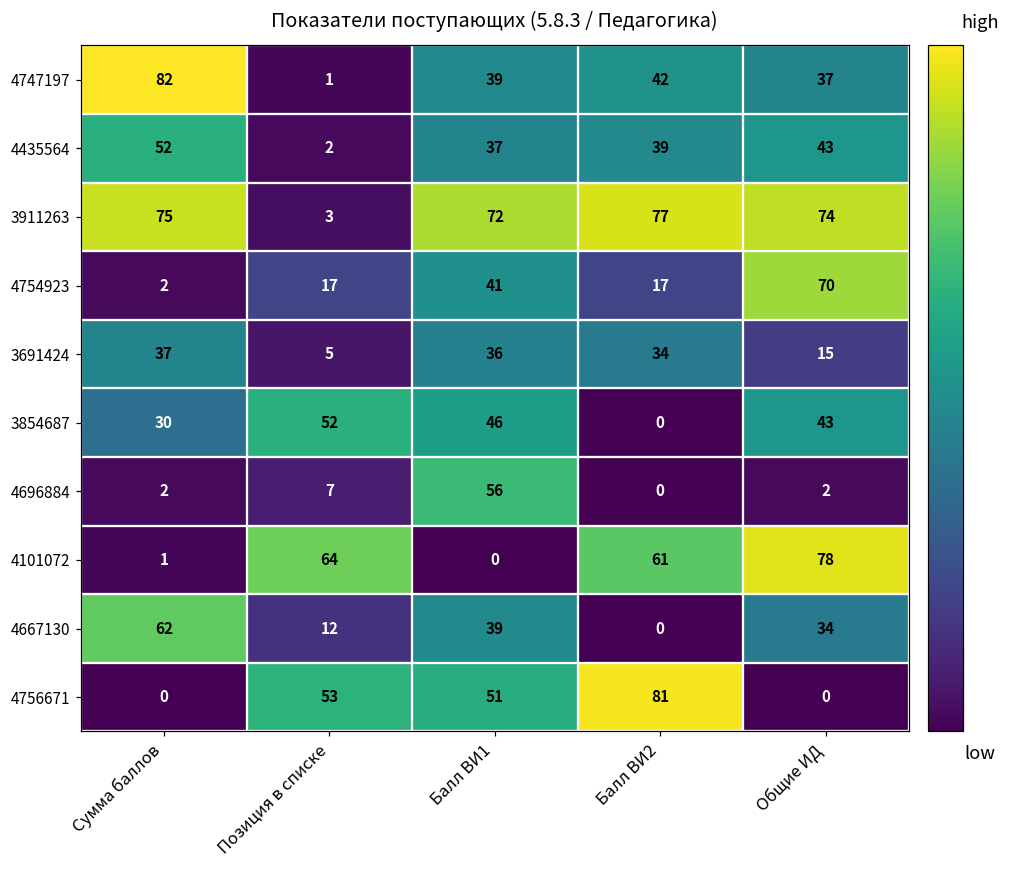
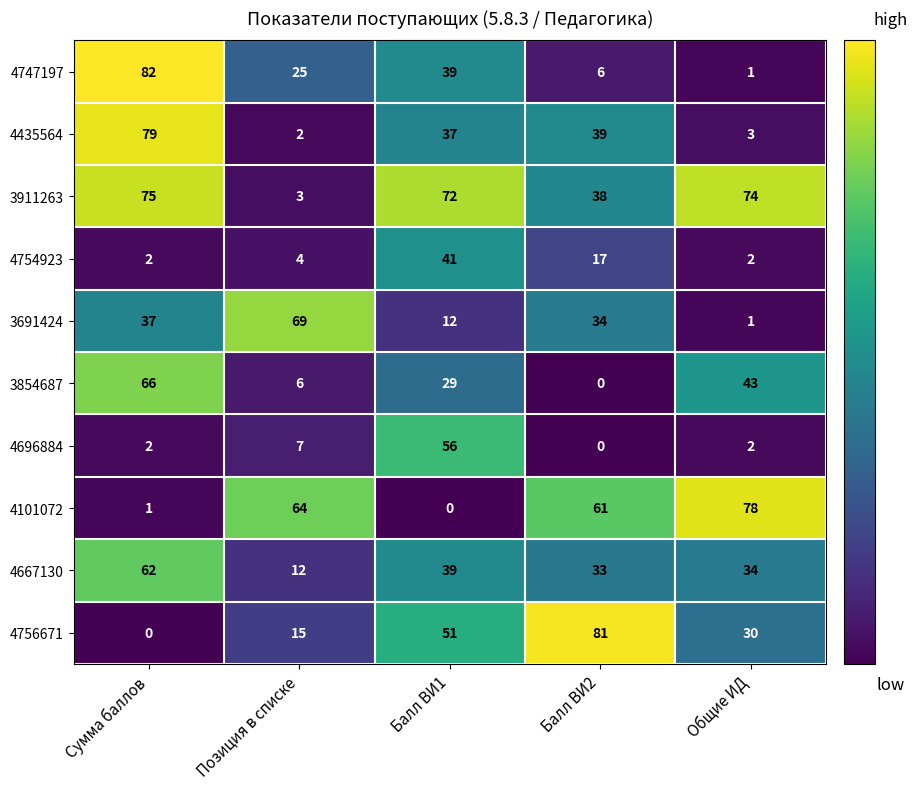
  {
    "4747197": {
      "Сумма баллов": 82,
-     "Позиция в списке": 1,
+     "Позиция в списке": 25,
      "Балл ВИ1": 39,
-     "Балл ВИ2": 42,
-     "Общие ИД": 37
+     "Балл ВИ2": 6,
+     "Общие ИД": 1
    },
    "4435564": {
-     "Сумма баллов": 52,
+     "Сумма баллов": 79,
      "Позиция в списке": 2,
      "Балл ВИ1": 37,
      "Балл ВИ2": 39,
-     "Общие ИД": 43
+     "Общие ИД": 3
    },
    "3911263": {
      "Сумма баллов": 75,
      "Позиция в списке": 3,
      "Балл ВИ1": 72,
-     "Балл ВИ2": 77,
+     "Балл ВИ2": 38,
      "Общие ИД": 74
    },
    "4754923": {
      "Сумма баллов": 2,
-     "Позиция в списке": 17,
+     "Позиция в списке": 4,
      "Балл ВИ1": 41,
      "Балл ВИ2": 17,
-     "Общие ИД": 70
+     "Общие ИД": 2
    },
    "3691424": {
      "Сумма баллов": 37,
-     "Позиция в списке": 5,
-     "Балл ВИ1": 36,
+     "Позиция в списке": 69,
+     "Балл ВИ1": 12,
      "Балл ВИ2": 34,
-     "Общие ИД": 15
+     "Общие ИД": 1
    },
    "3854687": {
-     "Сумма баллов": 30,
-     "Позиция в списке": 52,
-     "Балл ВИ1": 46,
+     "Сумма баллов": 66,
+     "Позиция в списке": 6,
+     "Балл ВИ1": 29,
      "Балл ВИ2": 0,
      "Общие ИД": 43
    },
    "4696884": {
      "Сумма баллов": 2,
      "Позиция в списке": 7,
      "Балл ВИ1": 56,
      "Балл ВИ2": 0,
      "Общие ИД": 2
    },
    "4101072": {
      "Сумма баллов": 1,
      "Позиция в списке": 64,
      "Балл ВИ1": 0,
      "Балл ВИ2": 61,
      "Общие ИД": 78
    },
    "4667130": {
      "Сумма баллов": 62,
      "Позиция в списке": 12,
      "Балл ВИ1": 39,
-     "Балл ВИ2": 0,
+     "Балл ВИ2": 33,
      "Общие ИД": 34
    },
    "4756671": {
      "Сумма баллов": 0,
-     "Позиция в списке": 53,
+     "Позиция в списке": 15,
      "Балл ВИ1": 51,
      "Балл ВИ2": 81,
-     "Общие ИД": 0
+     "Общие ИД": 30
    }
  }
